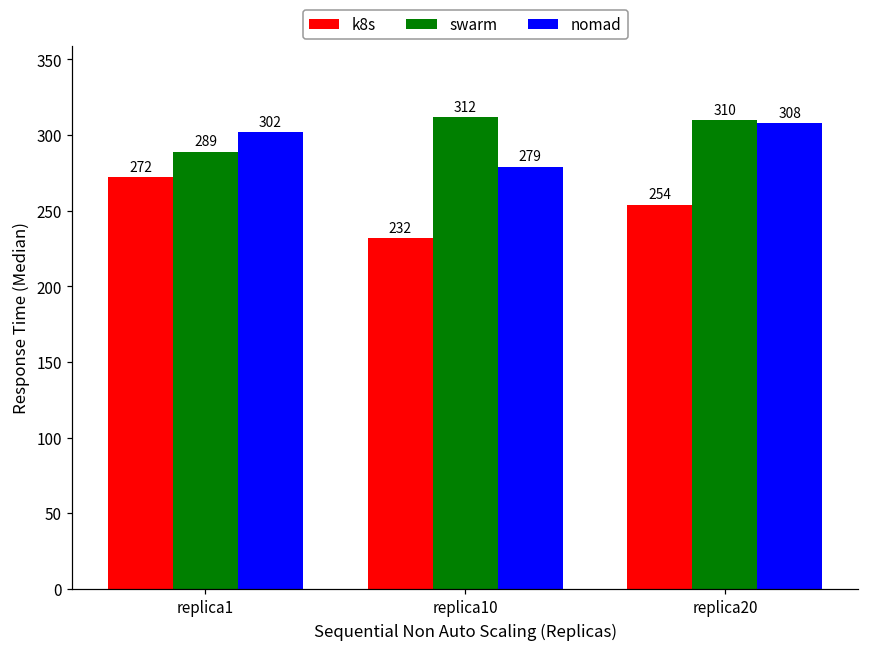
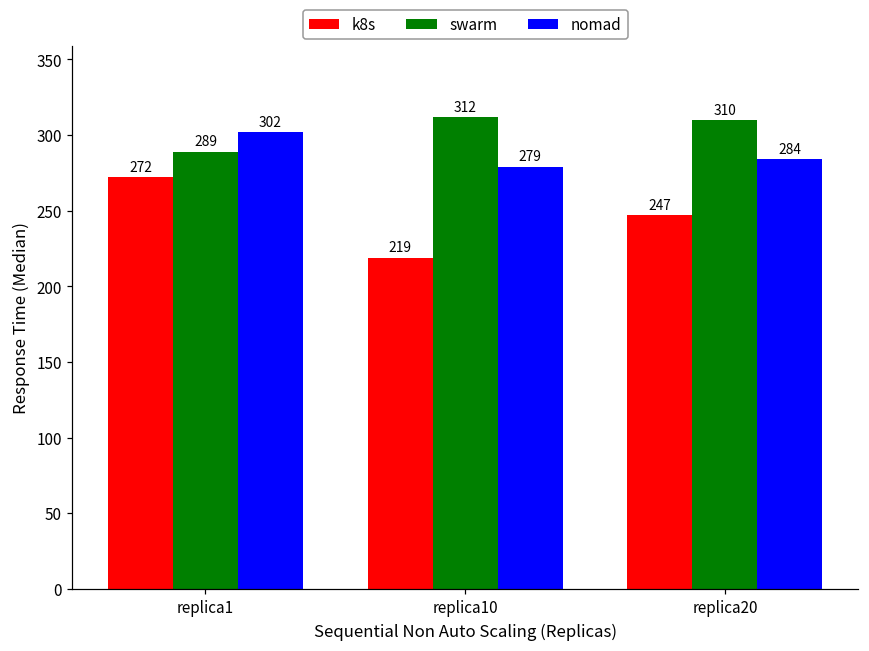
  {
    "k8s": {
      "replica1": 272,
-     "replica10": 232,
-     "replica20": 254
+     "replica10": 219,
+     "replica20": 247
    },
    "swarm": {
      "replica1": 289,
      "replica10": 312,
      "replica20": 310
    },
    "nomad": {
      "replica1": 302,
      "replica10": 279,
-     "replica20": 308
+     "replica20": 284
    }
  }
